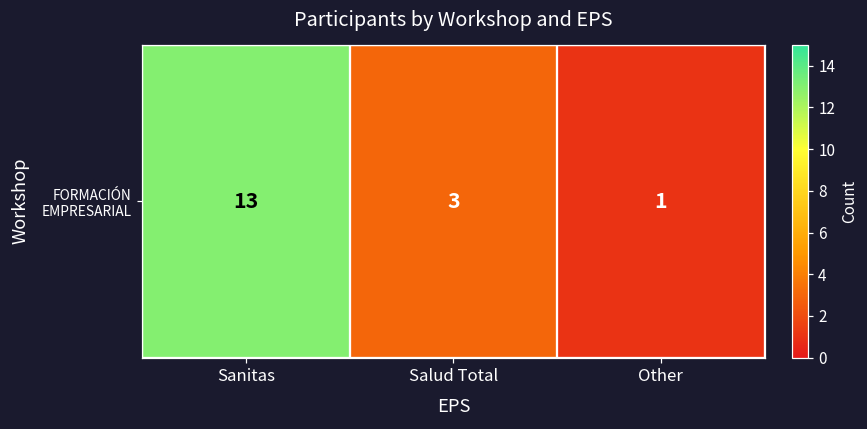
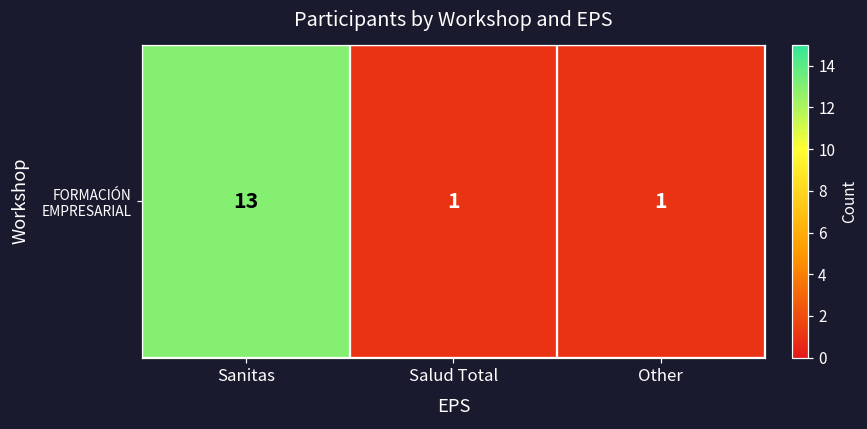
  {
    "FORMACIÓN EMPRESARIAL": {
      "Sanitas": 13,
-     "Salud Total": 3,
+     "Salud Total": 1,
      "Other": 1
    }
  }
